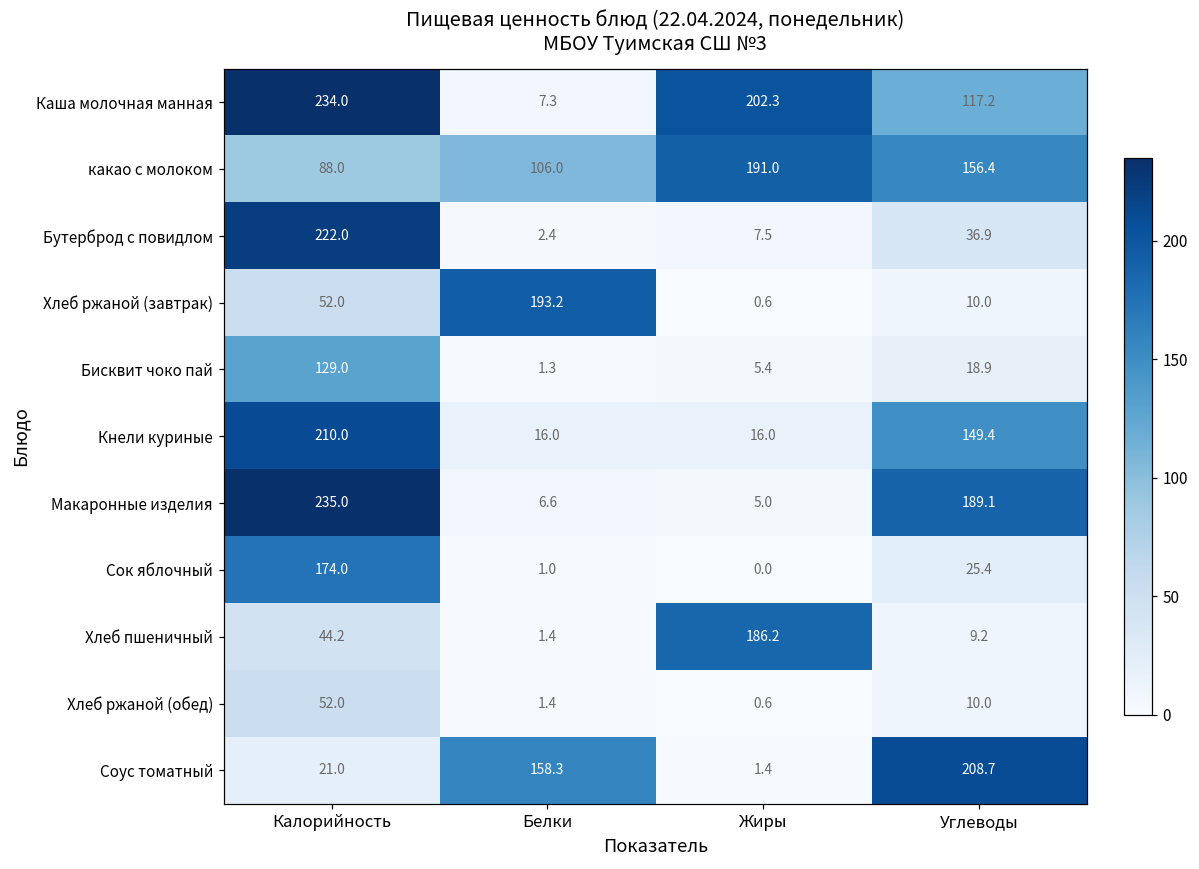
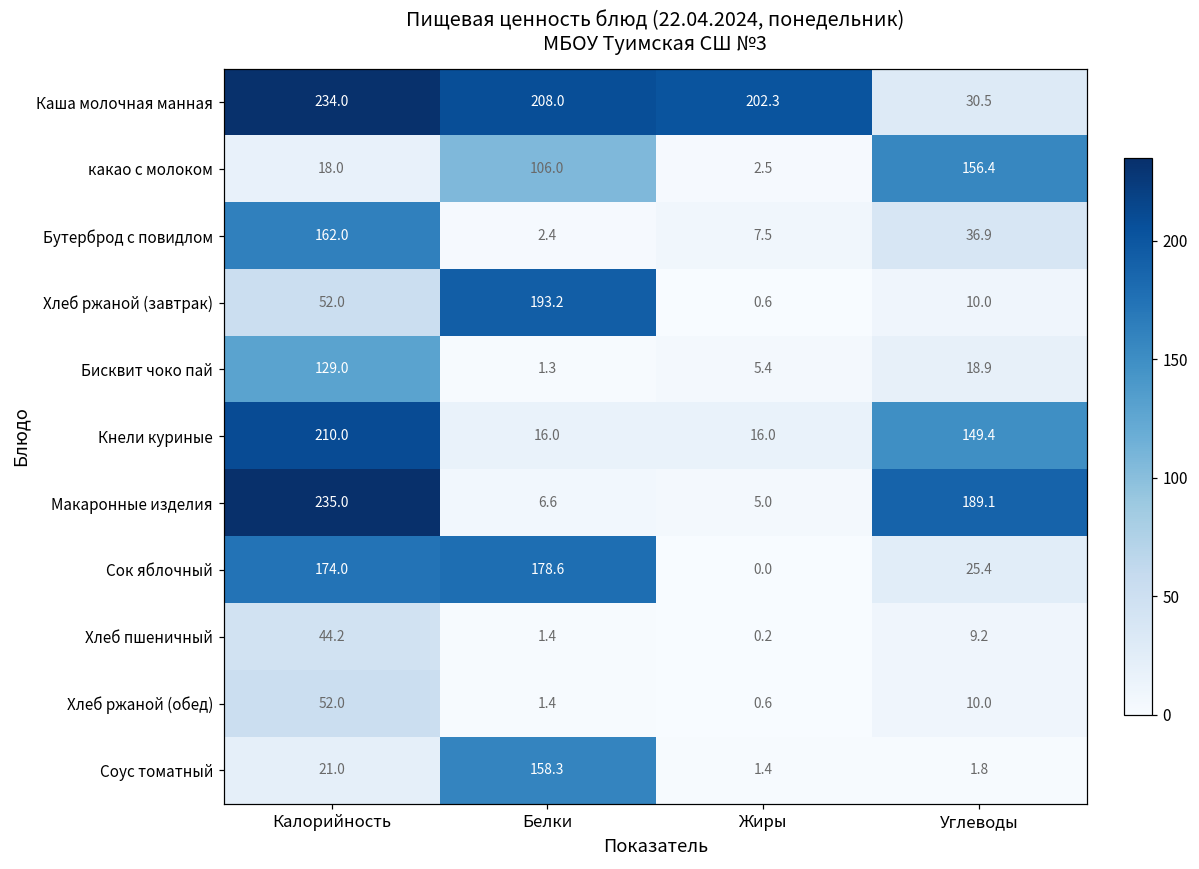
  {
    "Каша молочная манная": {
      "Калорийность": 234.0,
-     "Белки": 7.3,
+     "Белки": 208.0,
      "Жиры": 202.3,
-     "Углеводы": 117.2
+     "Углеводы": 30.5
    },
    "какао с молоком": {
-     "Калорийность": 88.0,
+     "Калорийность": 18.0,
      "Белки": 106.0,
-     "Жиры": 191.0,
+     "Жиры": 2.5,
      "Углеводы": 156.4
    },
    "Бутерброд с повидлом": {
-     "Калорийность": 222.0,
+     "Калорийность": 162.0,
      "Белки": 2.4,
      "Жиры": 7.5,
      "Углеводы": 36.9
    },
    "Хлеб ржаной (завтрак)": {
      "Калорийность": 52.0,
      "Белки": 193.2,
      "Жиры": 0.6,
      "Углеводы": 10.0
    },
    "Бисквит чоко пай": {
      "Калорийность": 129.0,
      "Белки": 1.3,
      "Жиры": 5.4,
      "Углеводы": 18.9
    },
    "Кнели куриные": {
      "Калорийность": 210.0,
      "Белки": 16.0,
      "Жиры": 16.0,
      "Углеводы": 149.4
    },
    "Макаронные изделия": {
      "Калорийность": 235.0,
      "Белки": 6.6,
      "Жиры": 5.0,
      "Углеводы": 189.1
    },
    "Сок яблочный": {
      "Калорийность": 174.0,
-     "Белки": 1.0,
+     "Белки": 178.6,
      "Жиры": 0.0,
      "Углеводы": 25.4
    },
    "Хлеб пшеничный": {
      "Калорийность": 44.2,
      "Белки": 1.4,
-     "Жиры": 186.2,
+     "Жиры": 0.2,
      "Углеводы": 9.2
    },
    "Хлеб ржаной (обед)": {
      "Калорийность": 52.0,
      "Белки": 1.4,
      "Жиры": 0.6,
      "Углеводы": 10.0
    },
    "Соус томатный": {
      "Калорийность": 21.0,
      "Белки": 158.3,
      "Жиры": 1.4,
-     "Углеводы": 208.7
+     "Углеводы": 1.8
    }
  }
